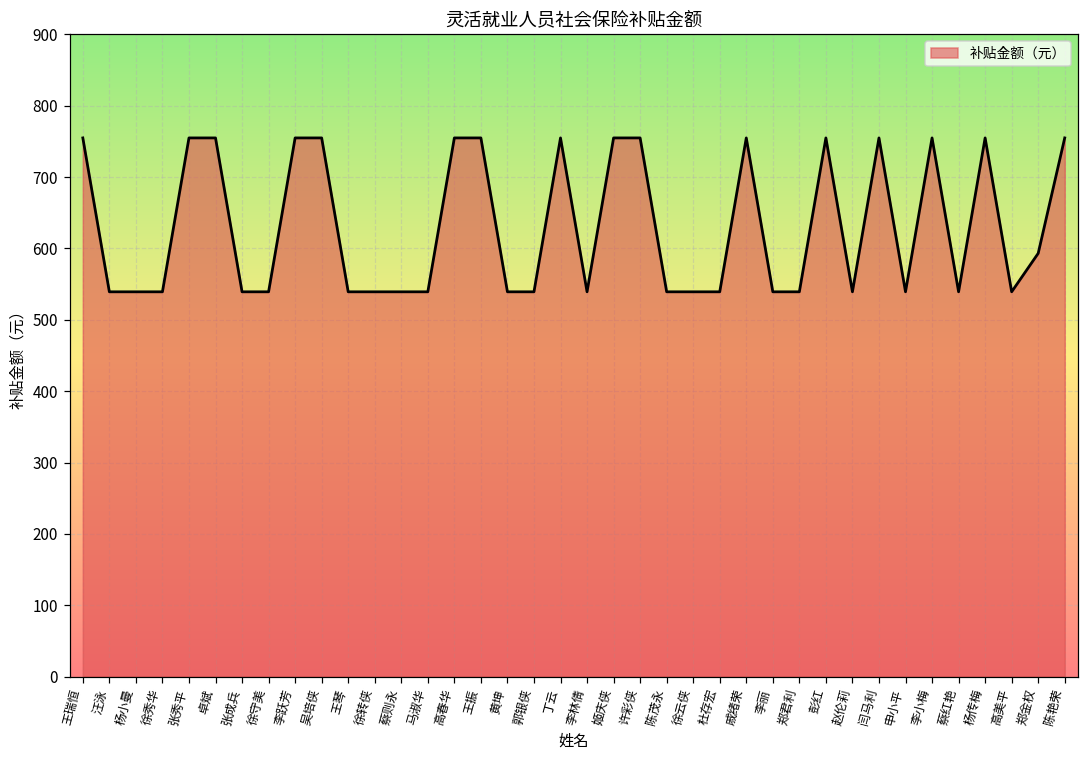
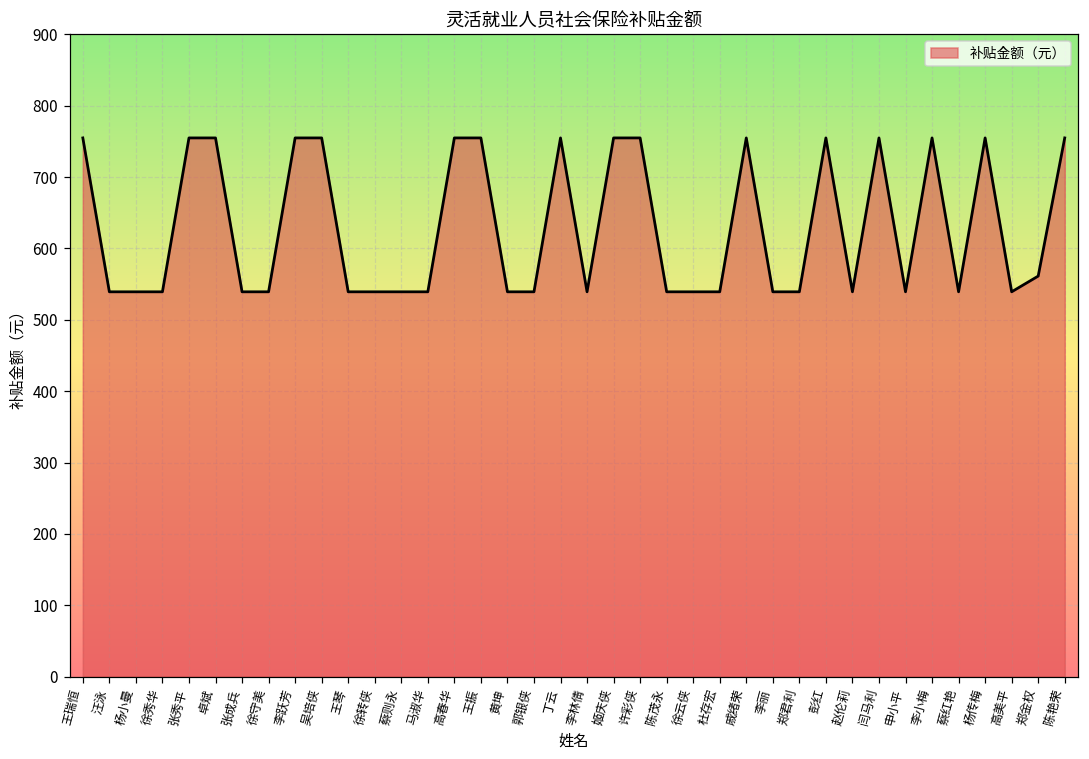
  {
    "王瑞恒": 750,
    "汪泳": 540,
    "杨小曼": 540,
    "徐秀华": 540,
    "张秀平": 750,
    "卓斌": 750,
    "张成兵": 540,
    "徐守美": 540,
    "李跃芳": 750,
    "吴培侠": 750,
    "王琴": 540,
    "徐转侠": 540,
    "蔡则永": 540,
    "马淑华": 540,
    "高春华": 750,
    "王振": 750,
    "黄坤": 540,
    "郭银侠": 540,
    "丁云": 750,
    "李林倩": 540,
    "姬庆侠": 750,
    "许彩侠": 750,
    "陈茂永": 540,
    "徐云侠": 540,
    "杜存宏": 540,
    "戚绪荣": 750,
    "李丽": 540,
    "郑君利": 540,
    "彭红": 750,
    "赵伦莉": 540,
    "闫马利": 750,
    "申小平": 540,
    "李小梅": 750,
    "蔡红艳": 540,
    "杨传梅": 750,
    "高美平": 540,
-   "郑金权": 590,
+   "郑金权": 560,
    "陈艳荣": 750
  }
